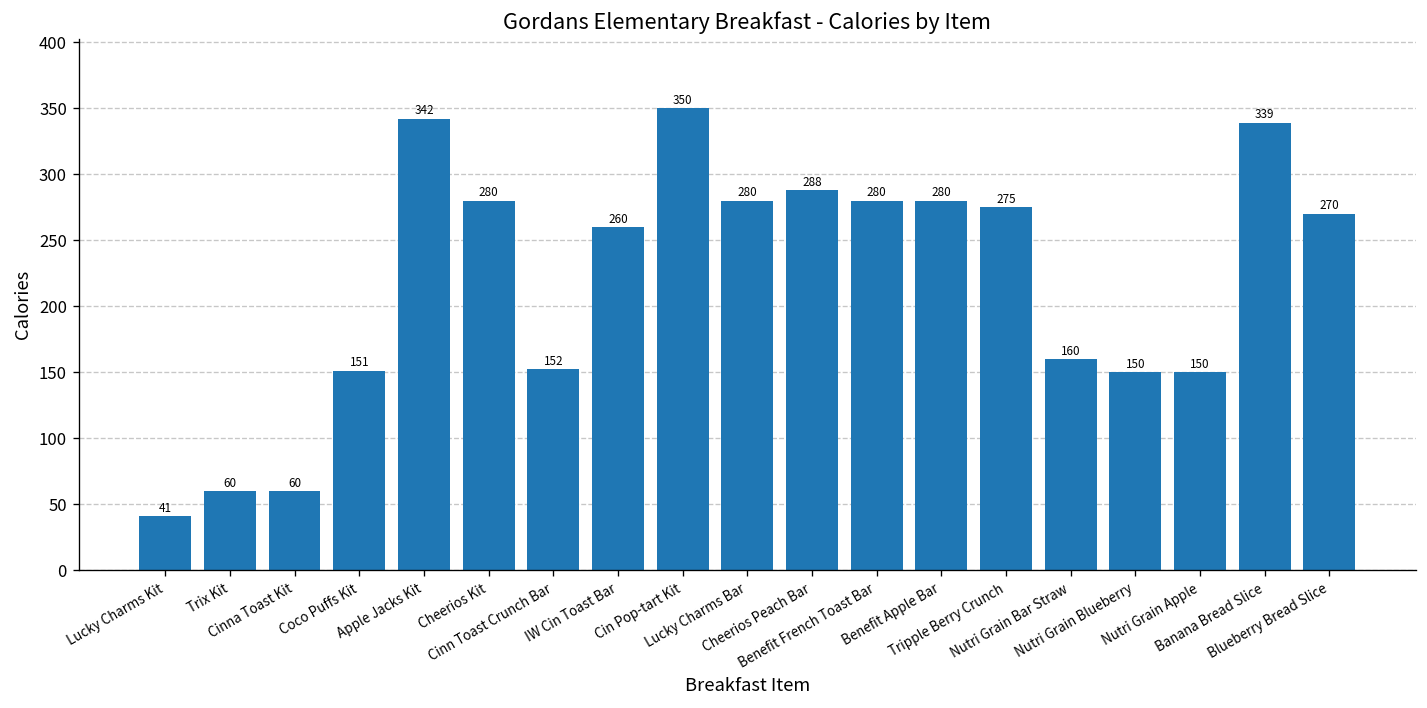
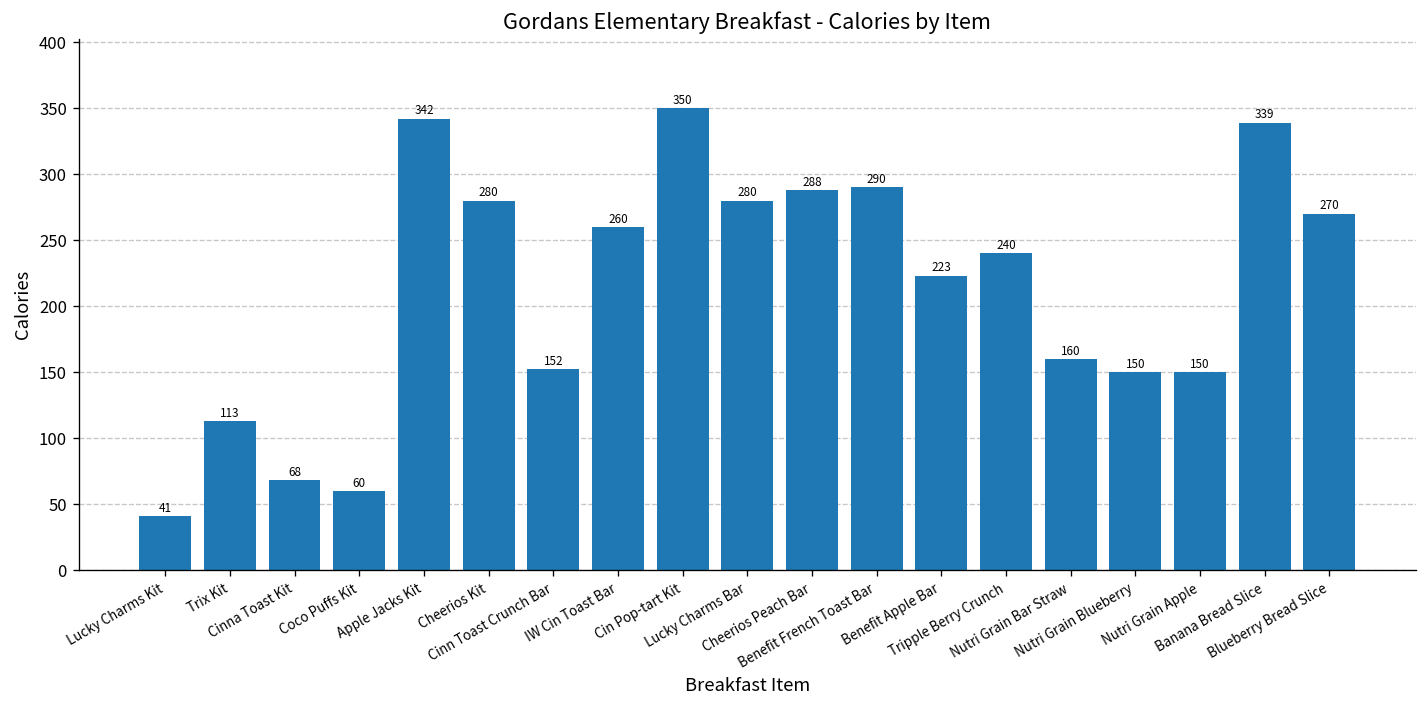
  {
    "Lucky Charms Kit": 41,
-   "Trix Kit": 60,
-   "Cinna Toast Kit": 60,
-   "Coco Puffs Kit": 151,
+   "Trix Kit": 113,
+   "Cinna Toast Kit": 68,
+   "Coco Puffs Kit": 60,
    "Apple Jacks Kit": 342,
    "Cheerios Kit": 280,
    "Cinn Toast Crunch Bar": 152,
    "IW Cin Toast Bar": 260,
    "Cin Pop-tart Kit": 350,
    "Lucky Charms Bar": 280,
    "Cheerios Peach Bar": 288,
-   "Benefit French Toast Bar": 280,
-   "Benefit Apple Bar": 280,
-   "Tripple Berry Crunch": 275,
+   "Benefit French Toast Bar": 290,
+   "Benefit Apple Bar": 223,
+   "Tripple Berry Crunch": 240,
    "Nutri Grain Bar Straw": 160,
    "Nutri Grain Blueberry": 150,
    "Nutri Grain Apple": 150,
    "Banana Bread Slice": 339,
    "Blueberry Bread Slice": 270
  }
